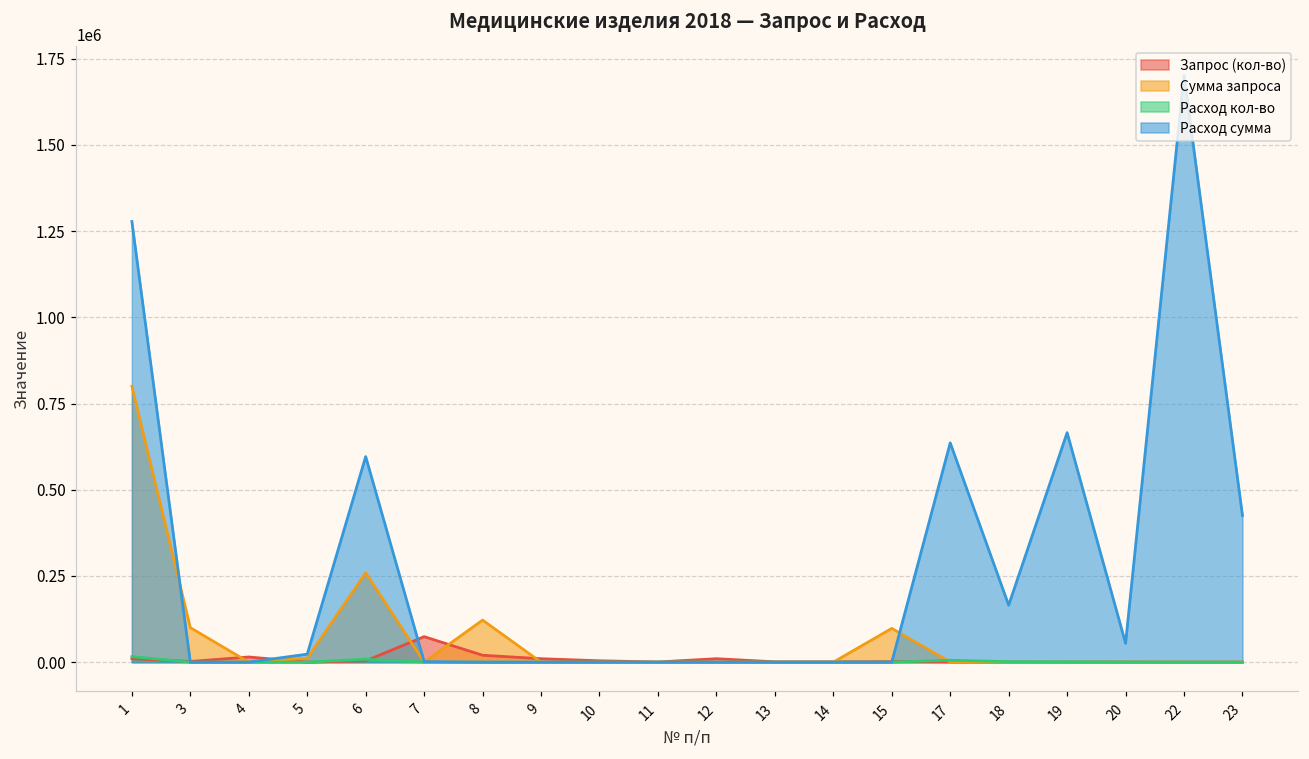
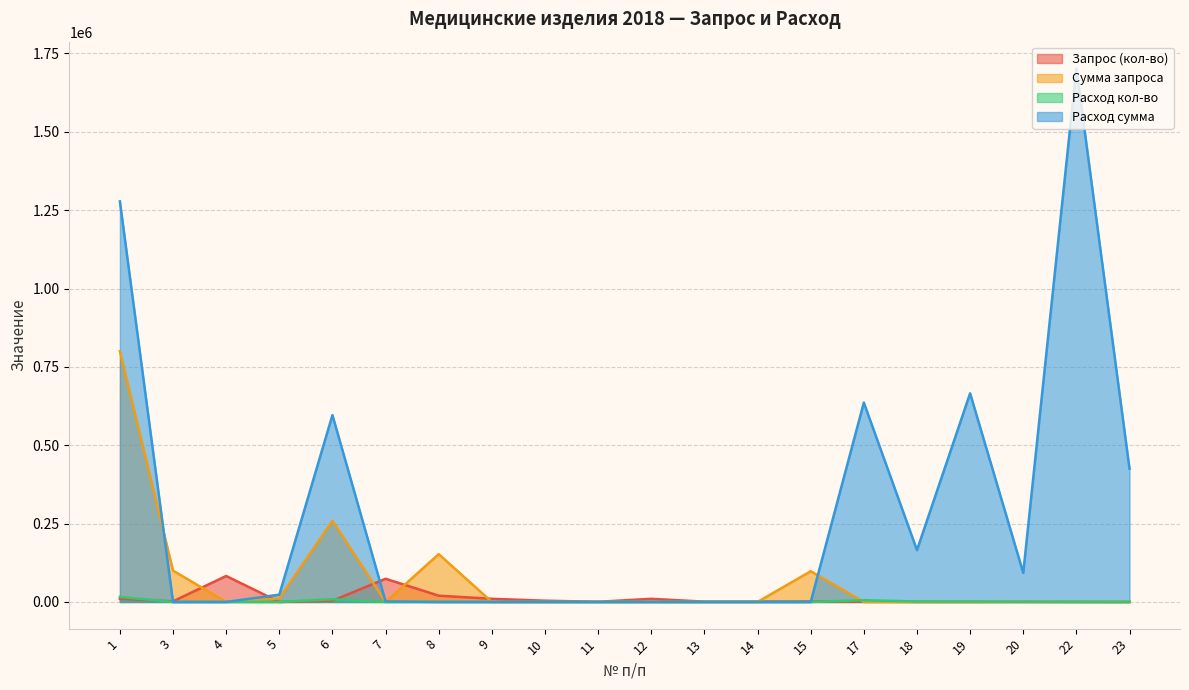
  {
    "Запрос (кол-во)": {
-     "4": 20000,
+     "4": 80000,
      "7": 70000,
      "8": 20000,
      "9": 10000,
      "12": 10000
    },
    "Сумма запроса": {
      "1": 800000,
      "3": 100000,
      "5": 10000,
      "6": 260000,
-     "8": 120000,
+     "8": 150000,
      "15": 100000
    },
    "Расход сумма": {
      "1": 1280000,
      "5": 20000,
      "6": 600000,
      "17": 640000,
      "18": 170000,
      "19": 670000,
-     "20": 50000,
+     "20": 90000,
      "23": 430000
    }
  }
